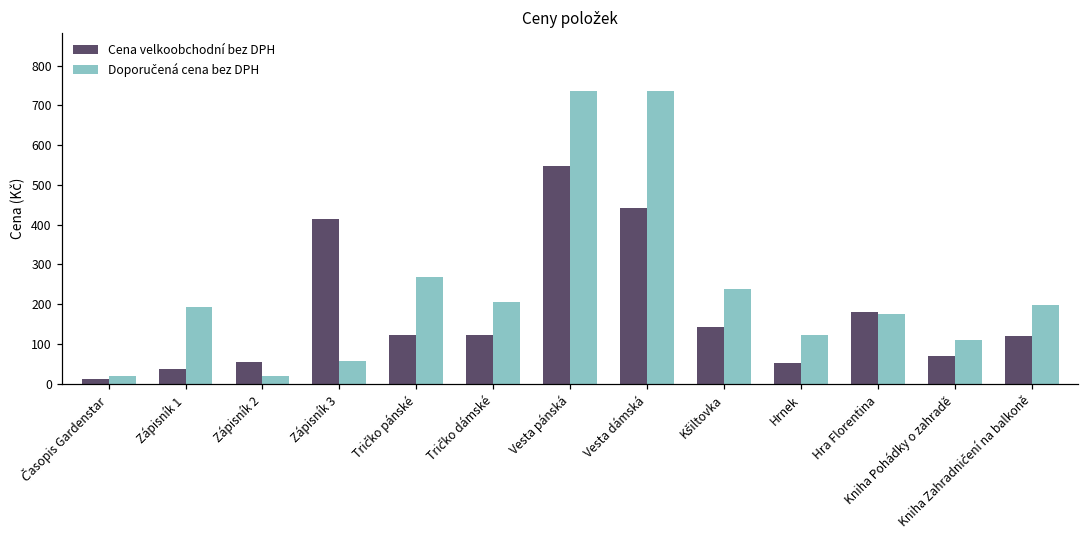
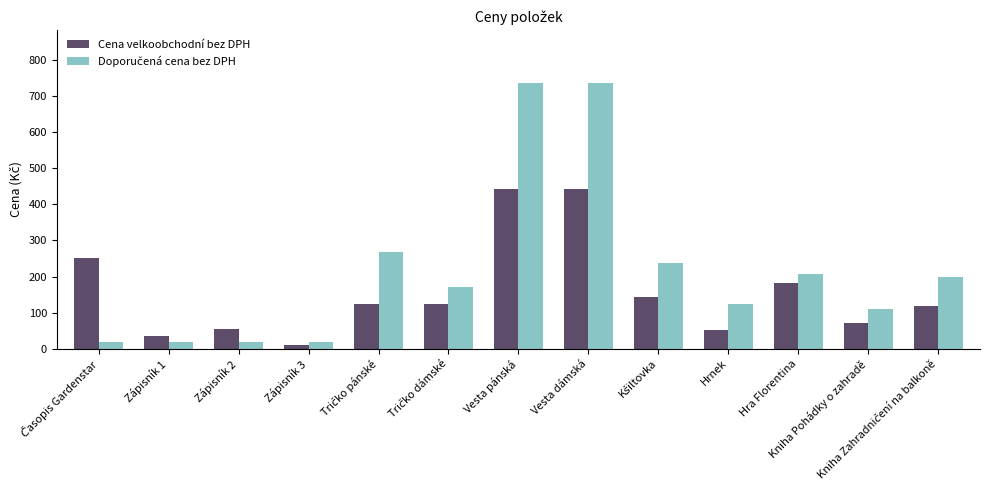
  {
    "Cena velkoobchodní bez DPH": {
-     "Časopis Gardenstar": 10,
+     "Časopis Gardenstar": 250,
      "Zápisník 1": 40,
      "Zápisník 2": 50,
-     "Zápisník 3": 410,
+     "Zápisník 3": 10,
      "Tričko pánské": 120,
      "Tričko dámské": 120,
-     "Vesta pánská": 550,
+     "Vesta pánská": 440,
      "Vesta dámská": 440,
      "Kšiltovka": 140,
      "Hrnek": 50,
      "Hra Florentina": 180,
      "Kniha Pohádky o zahradě": 70,
      "Kniha Zahradničení na balkoně": 120
    },
    "Doporučená cena bez DPH": {
      "Časopis Gardenstar": 20,
-     "Zápisník 1": 190,
+     "Zápisník 1": 20,
      "Zápisník 2": 20,
-     "Zápisník 3": 60,
+     "Zápisník 3": 20,
      "Tričko pánské": 270,
-     "Tričko dámské": 210,
+     "Tričko dámské": 170,
      "Vesta pánská": 740,
      "Vesta dámská": 740,
      "Kšiltovka": 240,
      "Hrnek": 120,
-     "Hra Florentina": 170,
+     "Hra Florentina": 210,
      "Kniha Pohádky o zahradě": 110,
      "Kniha Zahradničení na balkoně": 200
    }
  }
